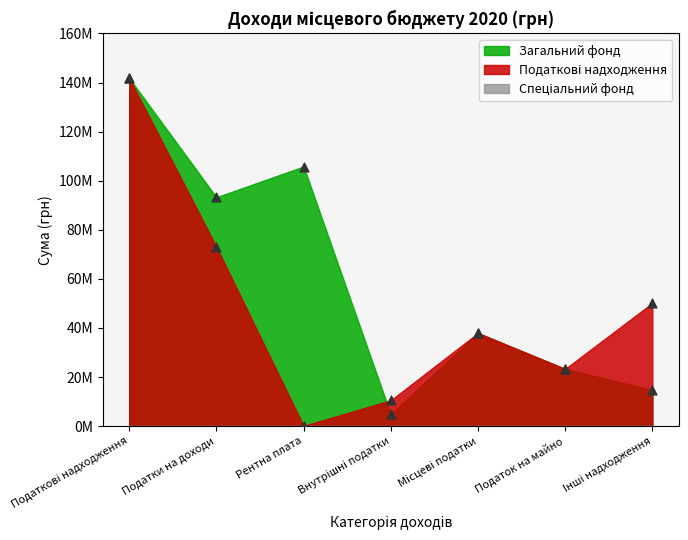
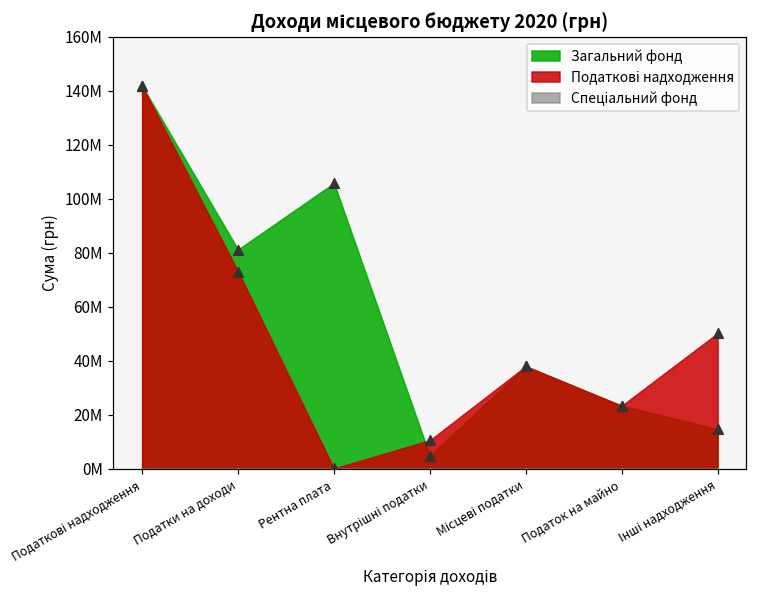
  {
    "Загальний фонд": {
-     "Податки на доходи": 93000000,
+     "Податки на доходи": 81000000,
      "Рентна плата": 106000000,
      "Внутрішні податки": 5000000,
      "Інші надходження": 15000000
    },
    "Податкові надходження": {
      "Податки на доходи": 73000000,
      "Внутрішні податки": 11000000,
      "Інші надходження": 50000000
    },
    "Спеціальний фонд": {
      "Податкові надходження": 0,
      "Податки на доходи": 0,
      "Внутрішні податки": 0,
      "Місцеві податки": 0,
      "Податок на майно": 0,
      "Інші надходження": 0
    }
  }
